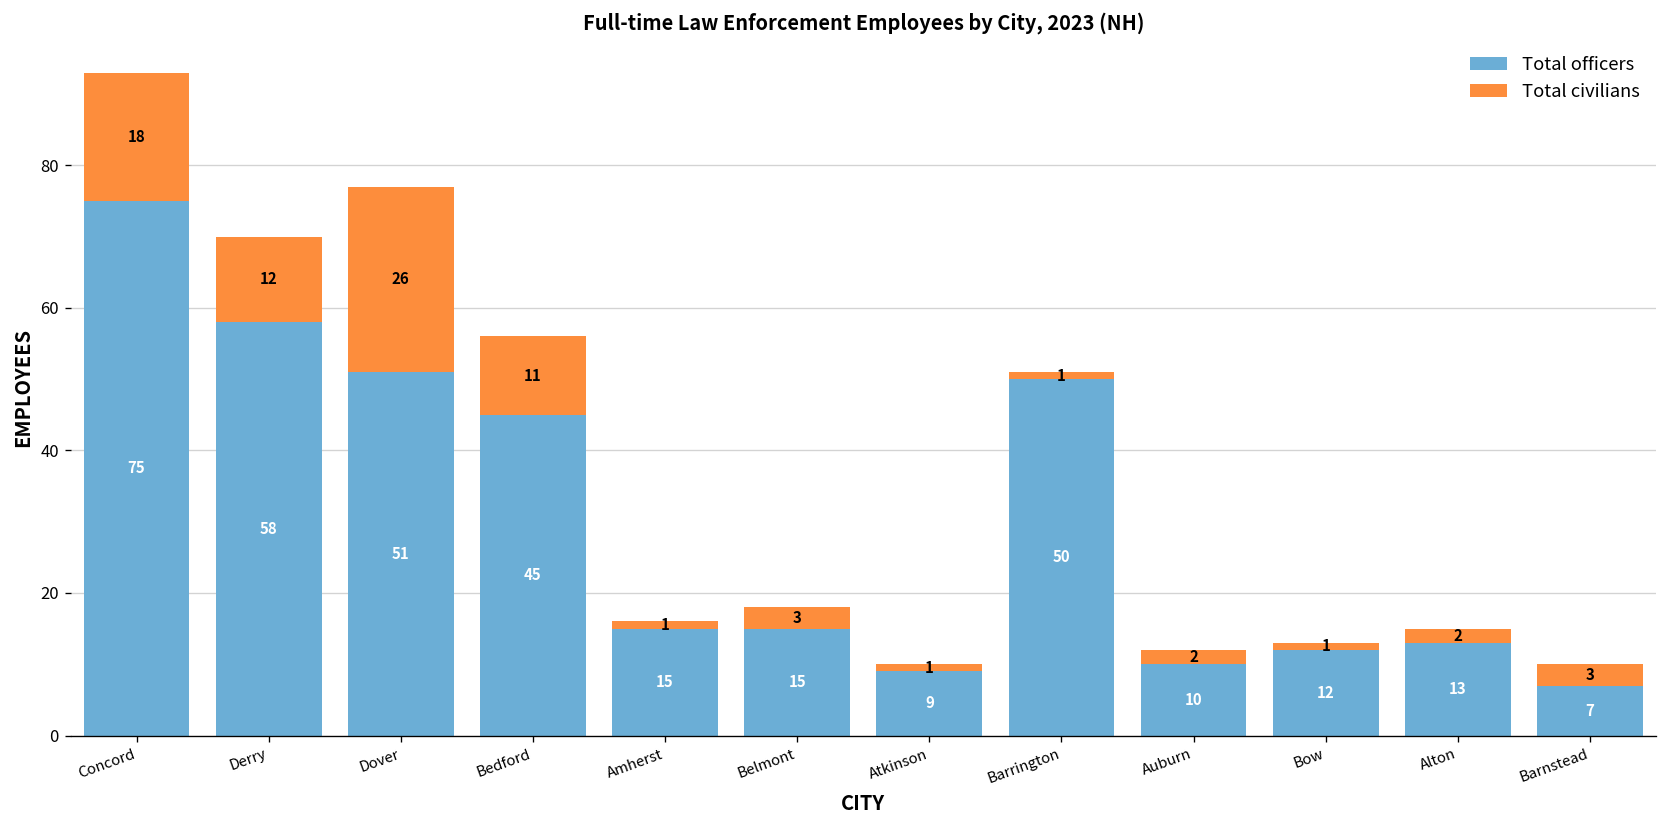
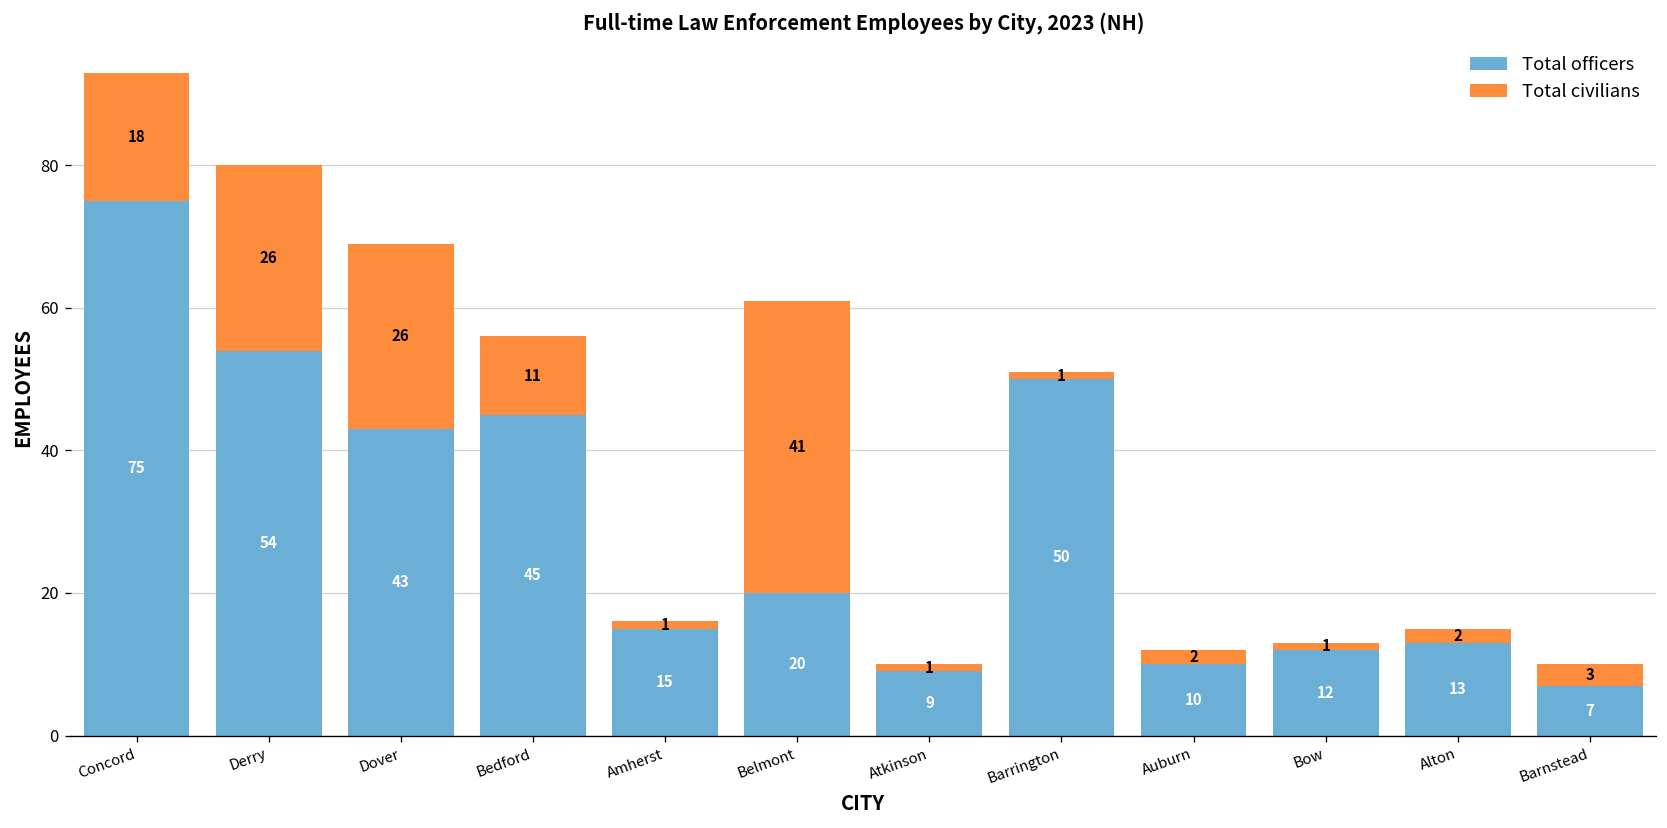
  {
    "Total officers": {
      "Concord": 75,
-     "Derry": 58,
-     "Dover": 51,
+     "Derry": 54,
+     "Dover": 43,
      "Bedford": 45,
      "Amherst": 15,
-     "Belmont": 15,
+     "Belmont": 20,
      "Atkinson": 9,
      "Barrington": 50,
      "Auburn": 10,
      "Bow": 12,
      "Alton": 13,
      "Barnstead": 7
    },
    "Total civilians": {
      "Concord": 18,
-     "Derry": 12,
+     "Derry": 26,
      "Dover": 26,
      "Bedford": 11,
      "Amherst": 1,
-     "Belmont": 3,
+     "Belmont": 41,
      "Atkinson": 1,
      "Barrington": 1,
      "Auburn": 2,
      "Bow": 1,
      "Alton": 2,
      "Barnstead": 3
    }
  }
